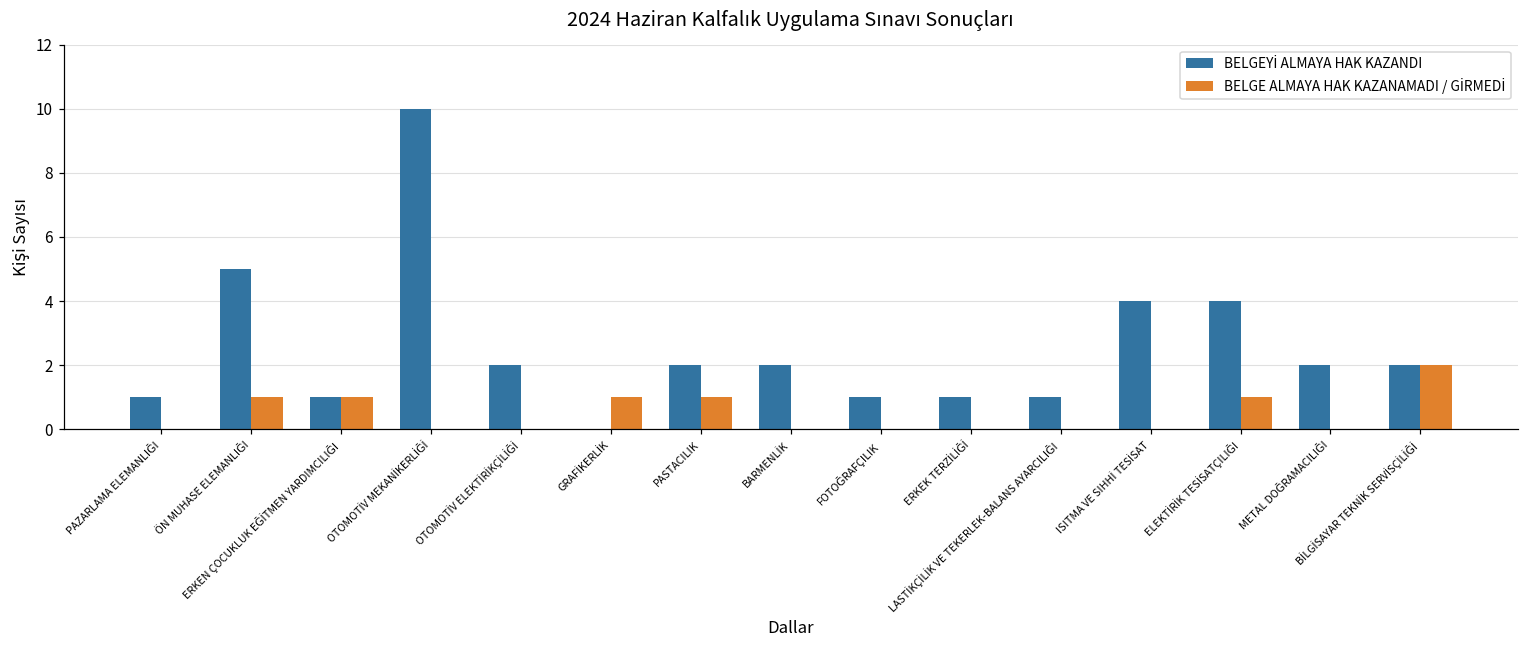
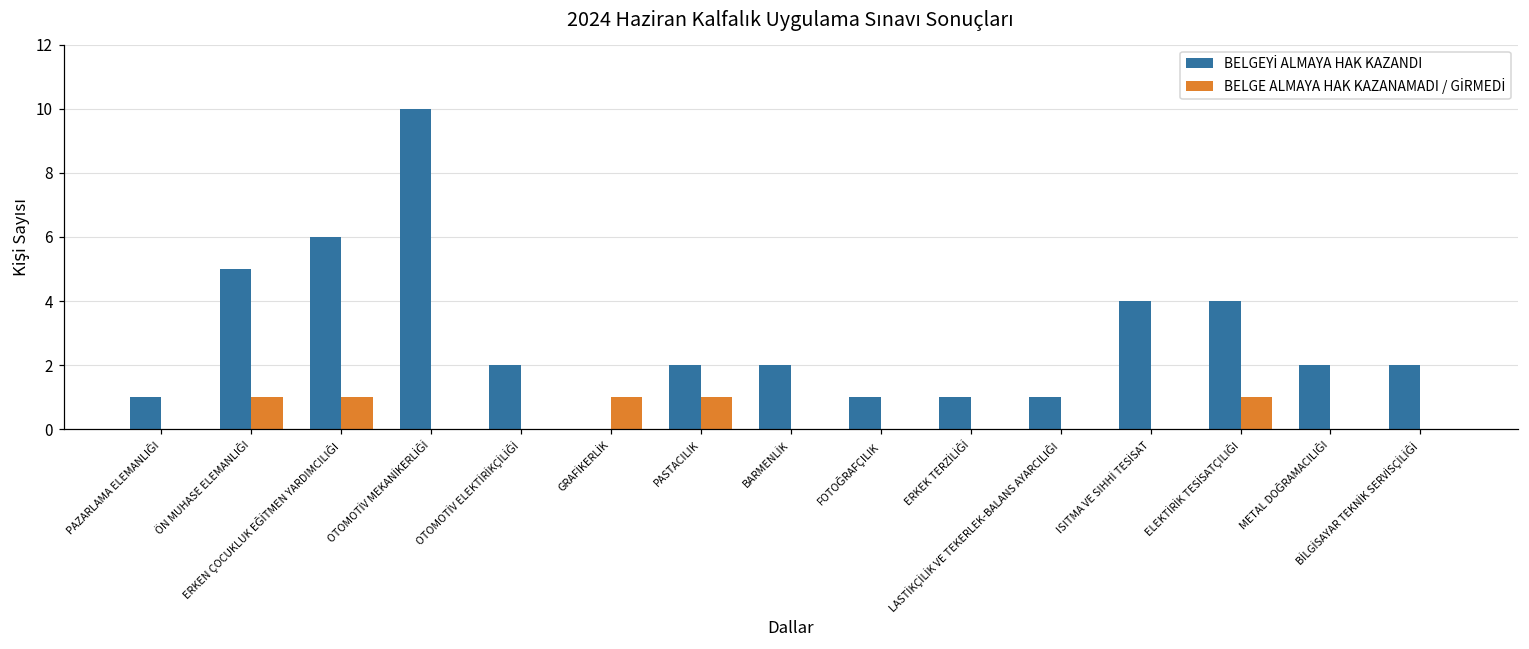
  {
    "BELGEYİ ALMAYA HAK KAZANDI": {
      "PAZARLAMA ELEMANLIĞI": 1,
      "ÖN MUHASE ELEMANLIĞI": 5,
-     "ERKEN ÇOCUKLUK EĞİTMEN YARDIMCILIĞI": 1,
+     "ERKEN ÇOCUKLUK EĞİTMEN YARDIMCILIĞI": 6,
      "OTOMOTİV MEKANİKERLİĞİ": 10,
      "OTOMOTİV ELEKTİRİKÇİLİĞİ": 2,
      "GRAFİKERLİK": 0,
      "PASTACILIK": 2,
      "BARMENLİK": 2,
      "FOTOĞRAFÇILIK": 1,
      "ERKEK TERZİLİĞİ": 1,
      "LASTİKÇİLİK VE TEKERLEK-BALANS AYARCILIĞI": 1,
      "ISITMA VE SIHHİ TESİSAT": 4,
      "ELEKTİRİK TESİSATÇILIĞI": 4,
      "METAL DOĞRAMACILIĞI": 2,
      "BİLGİSAYAR TEKNİK SERVİSÇİLİĞİ": 2
    },
    "BELGE ALMAYA HAK KAZANAMADI / GİRMEDİ": {
      "PAZARLAMA ELEMANLIĞI": 0,
      "ÖN MUHASE ELEMANLIĞI": 1,
      "ERKEN ÇOCUKLUK EĞİTMEN YARDIMCILIĞI": 1,
      "OTOMOTİV MEKANİKERLİĞİ": 0,
      "OTOMOTİV ELEKTİRİKÇİLİĞİ": 0,
      "GRAFİKERLİK": 1,
      "PASTACILIK": 1,
      "BARMENLİK": 0,
      "FOTOĞRAFÇILIK": 0,
      "ERKEK TERZİLİĞİ": 0,
      "LASTİKÇİLİK VE TEKERLEK-BALANS AYARCILIĞI": 0,
      "ISITMA VE SIHHİ TESİSAT": 0,
      "ELEKTİRİK TESİSATÇILIĞI": 1,
      "METAL DOĞRAMACILIĞI": 0,
-     "BİLGİSAYAR TEKNİK SERVİSÇİLİĞİ": 2
+     "BİLGİSAYAR TEKNİK SERVİSÇİLİĞİ": 0
    }
  }
